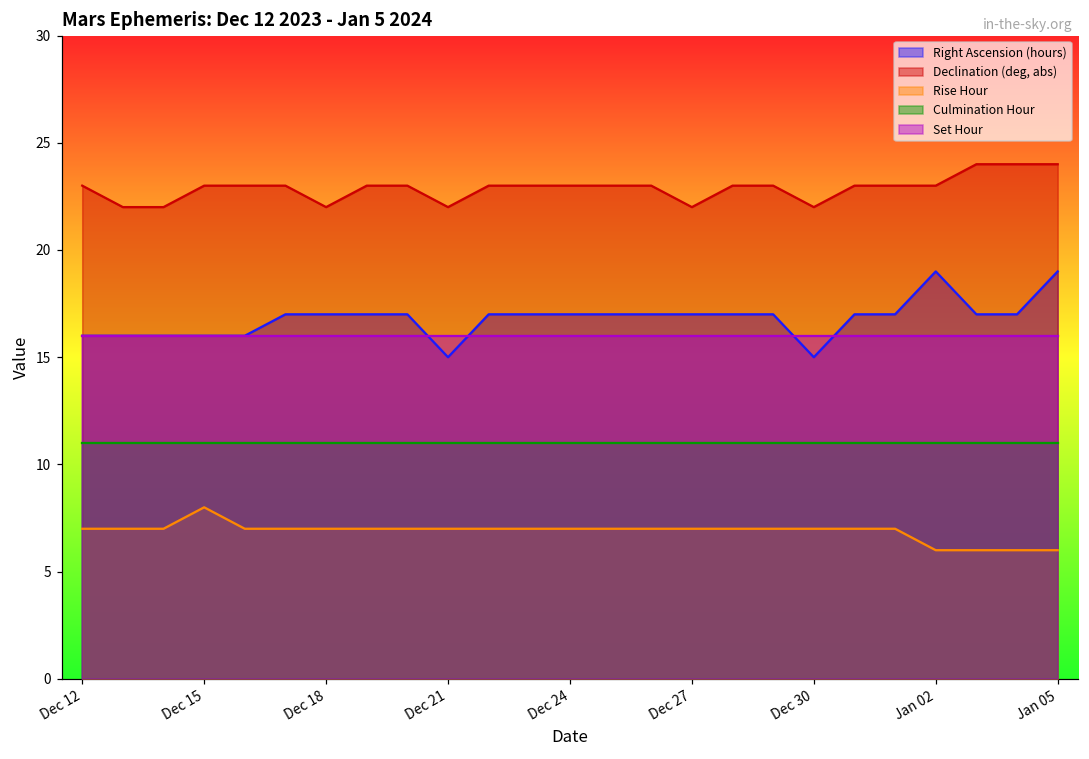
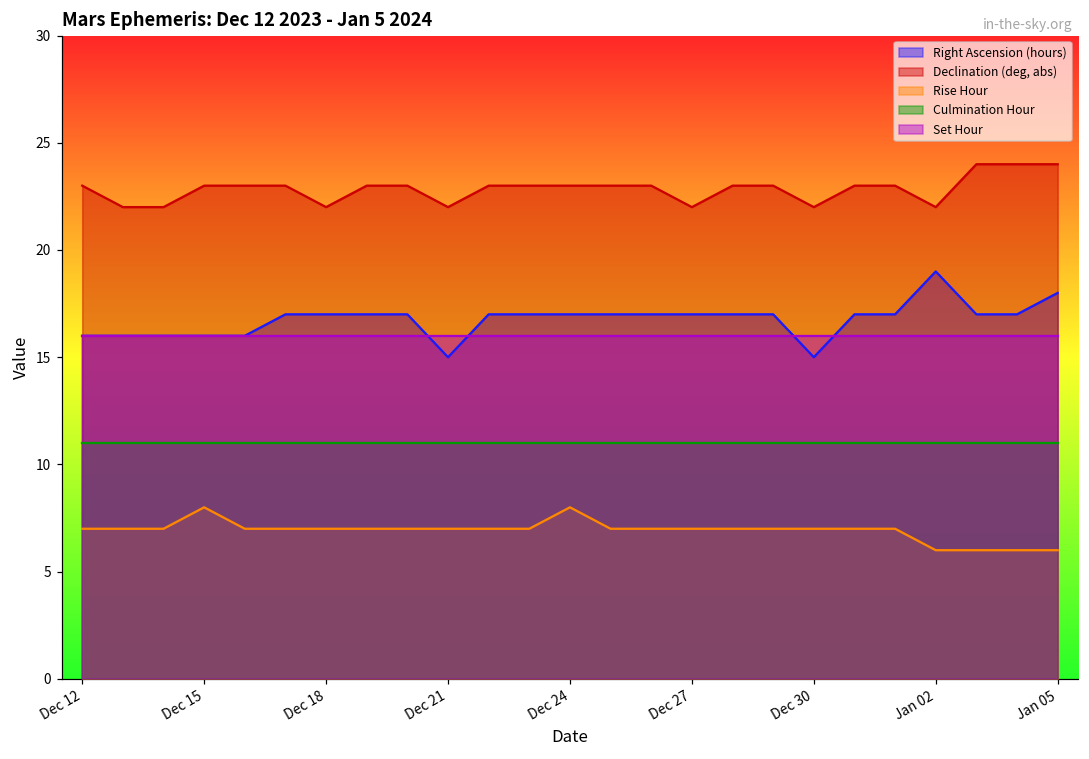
  {
    "Right Ascension (hours)": {
      "Dec 18": 17,
      "Dec 21": 15,
      "Dec 24": 17,
      "Dec 27": 17,
      "Dec 30": 15,
      "Jan 02": 19,
-     "Jan 05": 19
+     "Jan 05": 18
    },
    "Declination (deg, abs)": {
      "Dec 12": 23,
      "Dec 15": 23,
      "Dec 18": 22,
      "Dec 21": 22,
      "Dec 24": 23,
      "Dec 27": 22,
      "Dec 30": 22,
-     "Jan 02": 23,
+     "Jan 02": 22,
      "Jan 05": 24
    },
    "Rise Hour": {
      "Dec 12": 7,
      "Dec 15": 8,
      "Dec 18": 7,
      "Dec 21": 7,
-     "Dec 24": 7,
+     "Dec 24": 8,
      "Dec 27": 7,
      "Dec 30": 7,
      "Jan 02": 6,
      "Jan 05": 6
    },
    "Culmination Hour": {
      "Dec 12": 11,
      "Dec 15": 11,
      "Dec 18": 11,
      "Dec 21": 11,
      "Dec 24": 11,
      "Dec 27": 11,
      "Dec 30": 11,
      "Jan 02": 11,
      "Jan 05": 11
    },
    "Set Hour": {
      "Dec 18": 16,
      "Dec 21": 16,
      "Dec 24": 16,
      "Dec 27": 16,
      "Dec 30": 16,
      "Jan 02": 16,
      "Jan 05": 16
    }
  }
